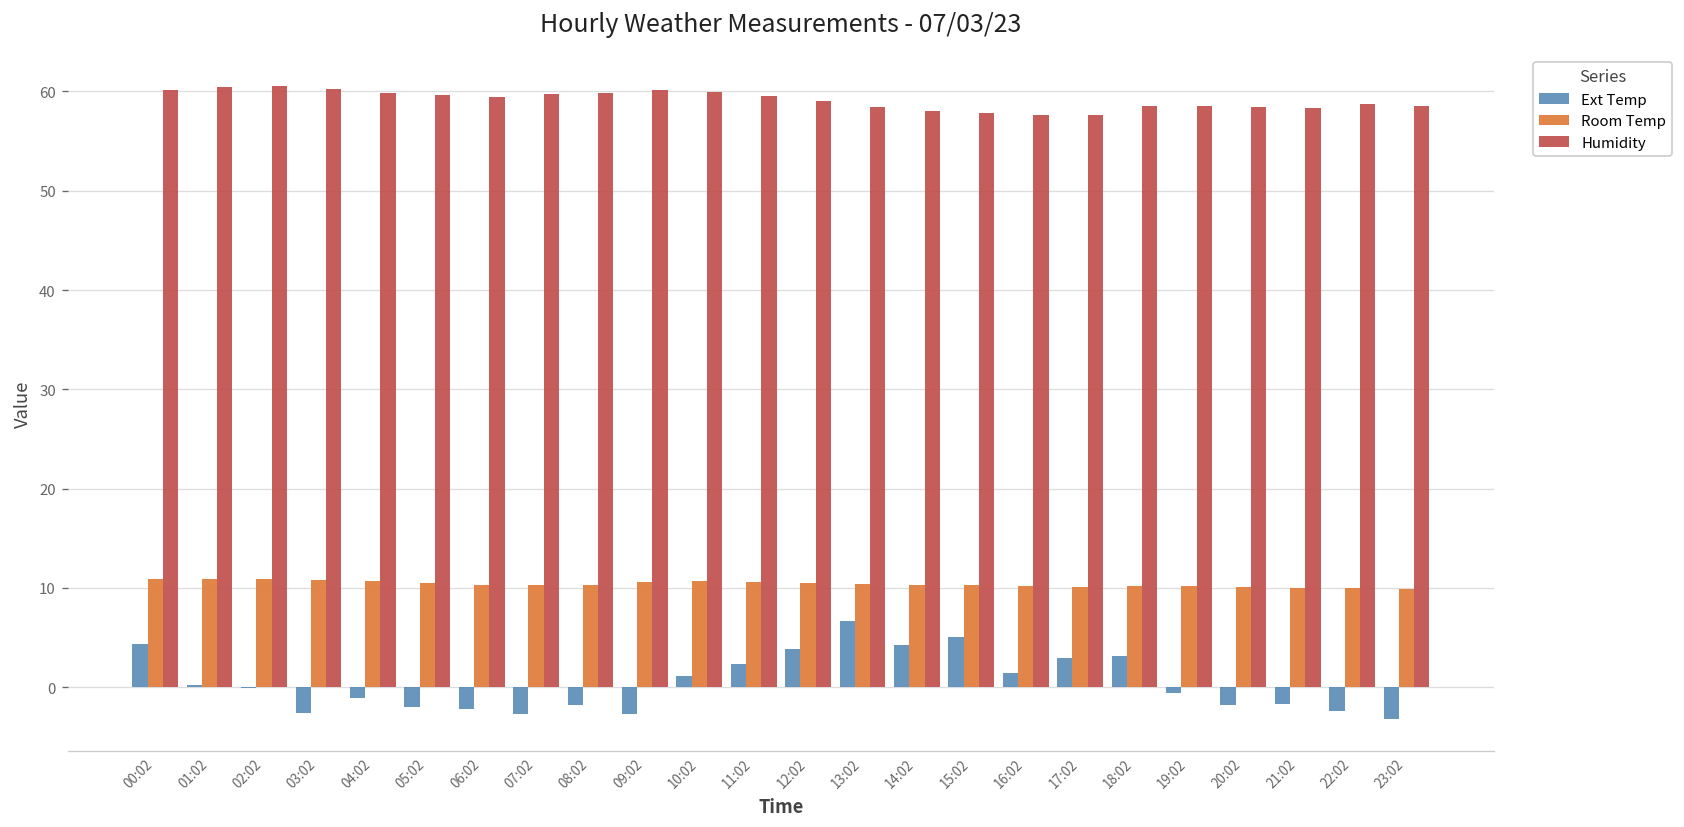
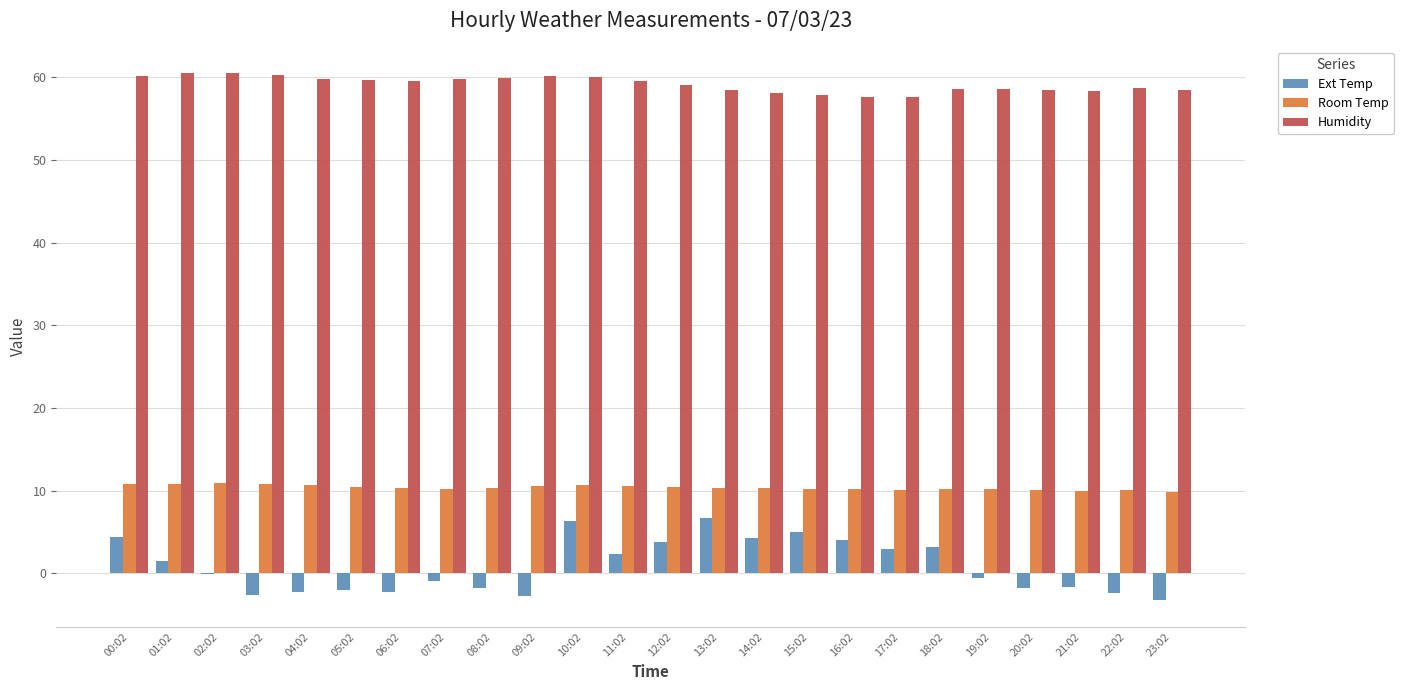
  {
    "Ext Temp": {
      "00:02": 4,
-     "01:02": 0,
+     "01:02": 1,
      "03:02": -3,
-     "04:02": -1,
+     "04:02": -2,
      "05:02": -2,
      "06:02": -2,
-     "07:02": -3,
+     "07:02": -1,
      "08:02": -2,
      "09:02": -3,
-     "10:02": 1,
+     "10:02": 6,
      "11:02": 2,
      "12:02": 4,
      "13:02": 7,
      "14:02": 4,
      "15:02": 5,
-     "16:02": 1,
+     "16:02": 4,
      "17:02": 3,
      "18:02": 3,
      "19:02": -1,
      "20:02": -2,
      "21:02": -2,
      "22:02": -2,
      "23:02": -3
    }
  }
